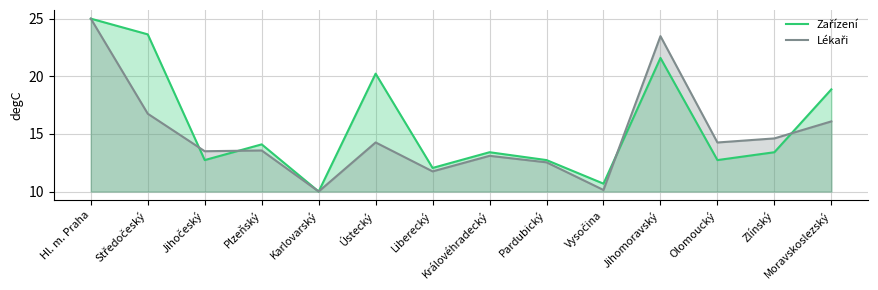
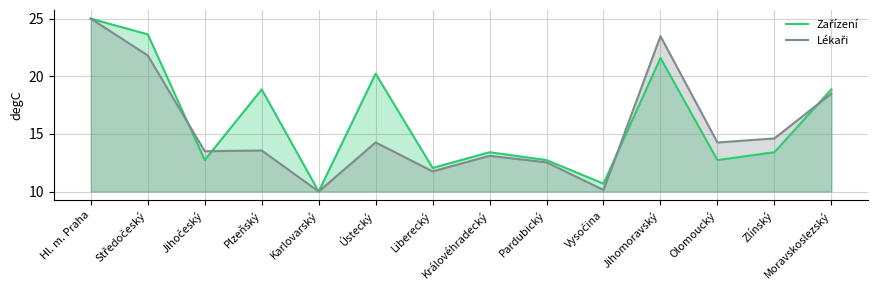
  {
    "Zařízení": {
      "Středočeský": 23.6,
      "Jihočeský": 12.7,
-     "Plzeňský": 14.1,
+     "Plzeňský": 18.9,
      "Ústecký": 20.2,
      "Liberecký": 12.0,
      "Královéhradecký": 13.4,
      "Vysočina": 10.7,
      "Jihomoravský": 21.6,
      "Olomoucký": 12.7,
      "Zlínský": 13.4,
      "Moravskoslezský": 18.9
    },
    "Lékaři": {
-     "Středočeský": 16.7,
+     "Středočeský": 21.8,
      "Jihočeský": 13.5,
      "Plzeňský": 13.6,
      "Ústecký": 14.3,
      "Liberecký": 11.7,
      "Královéhradecký": 13.1,
      "Vysočina": 10.1,
      "Jihomoravský": 23.5,
      "Olomoucký": 14.3,
      "Zlínský": 14.6,
-     "Moravskoslezský": 16.1
+     "Moravskoslezský": 18.5
    }
  }
